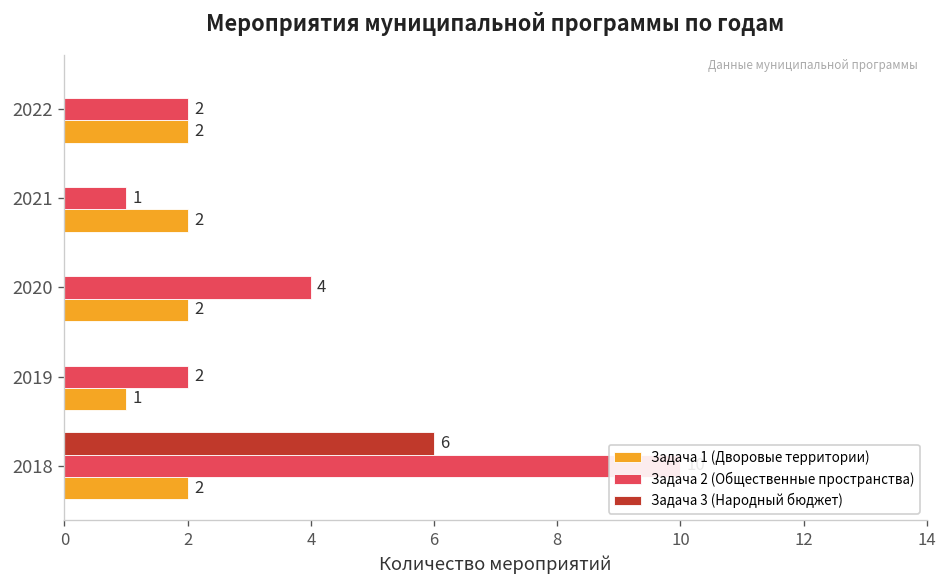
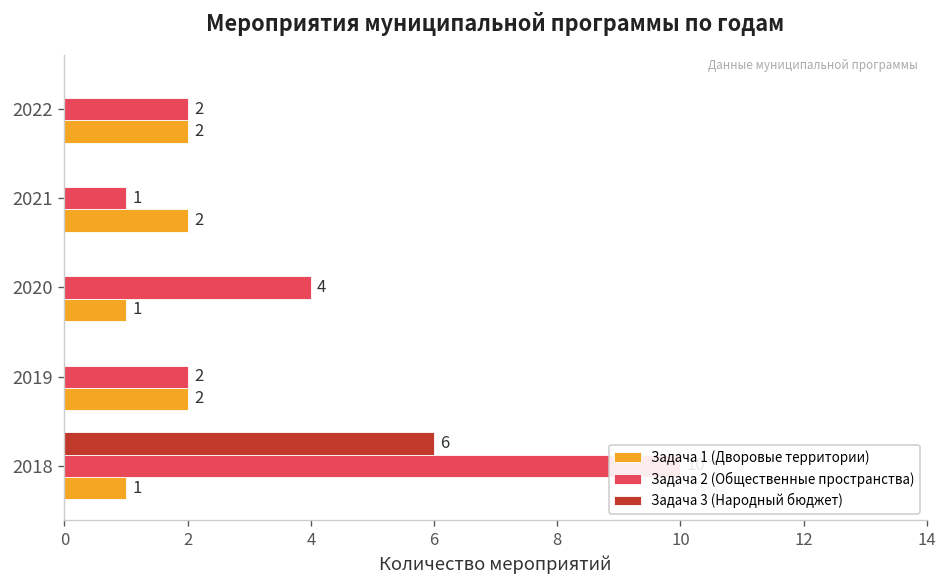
  {
    "Задача 1 (Дворовые территории)": {
      "2022": 2,
      "2021": 2,
-     "2020": 2,
-     "2019": 1,
-     "2018": 2
+     "2020": 1,
+     "2019": 2,
+     "2018": 1
    },
    "Задача 2 (Общественные пространства)": {
      "2022": 2,
      "2021": 1,
      "2020": 4,
      "2019": 2
    },
    "Задача 3 (Народный бюджет)": {
      "2018": 6
    }
  }
